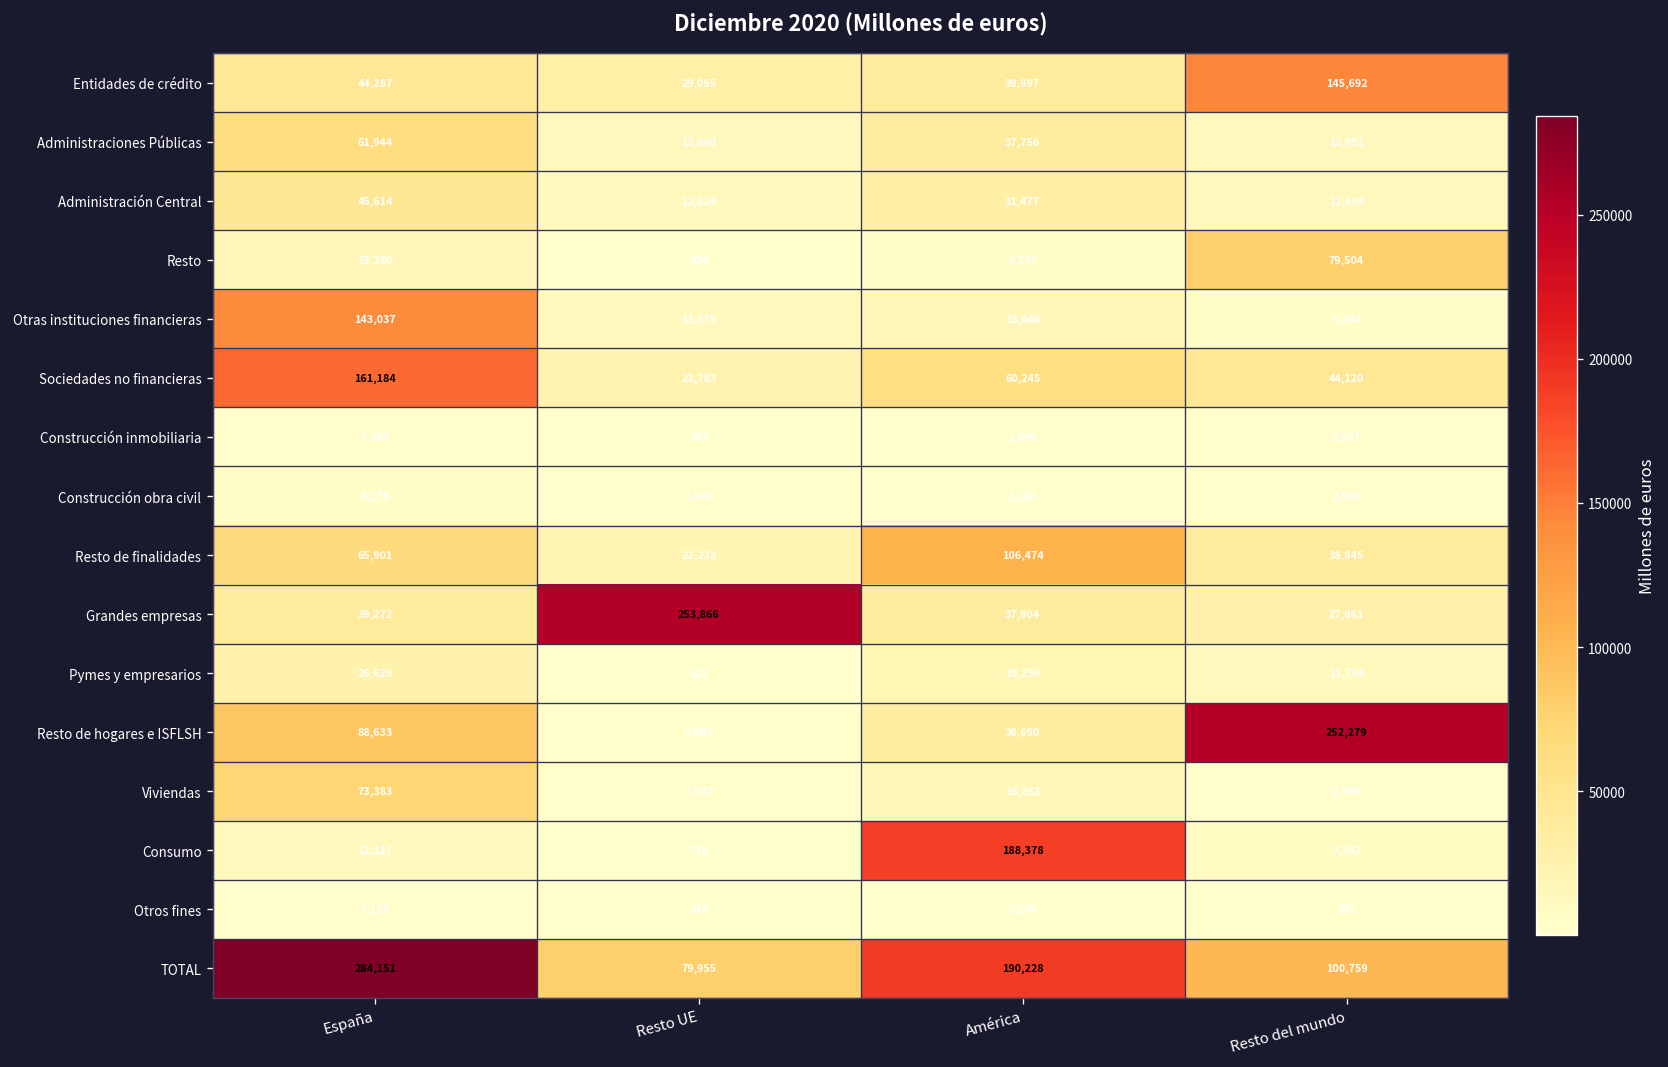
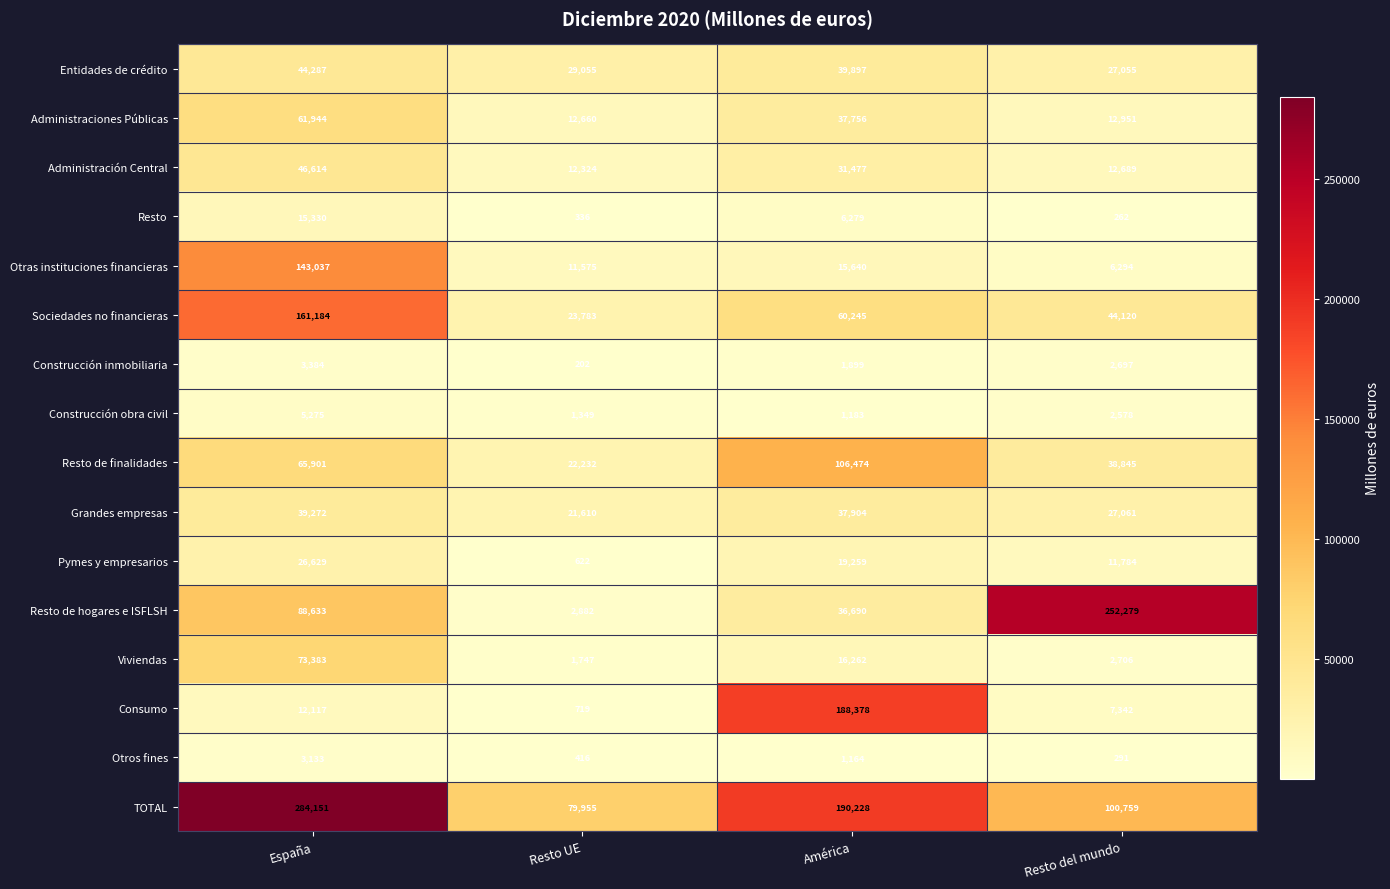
  {
    "Entidades de crédito": {
      "España": "44,287",
      "Resto UE": "29,055",
      "América": "39,897",
-     "Resto del mundo": "145,692"
+     "Resto del mundo": "27,055"
    },
    "Administraciones Públicas": {
      "España": "61,944",
      "Resto UE": "12,660",
      "América": "37,756",
      "Resto del mundo": "12,951"
    },
    "Administración Central": {
      "España": "46,614",
      "Resto UE": "12,324",
      "América": "31,477",
      "Resto del mundo": "12,689"
    },
    "Resto": {
      "España": "15,330",
      "Resto UE": "336",
      "América": "6,279",
-     "Resto del mundo": "79,504"
+     "Resto del mundo": "262"
    },
    "Otras instituciones financieras": {
      "España": "143,037",
      "Resto UE": "11,575",
      "América": "15,640",
      "Resto del mundo": "6,294"
    },
    "Sociedades no financieras": {
      "España": "161,184",
      "Resto UE": "23,783",
      "América": "60,245",
      "Resto del mundo": "44,120"
    },
    "Construcción inmobiliaria": {
      "España": "3,384",
      "Resto UE": "202",
      "América": "1,899",
      "Resto del mundo": "2,697"
    },
    "Construcción obra civil": {
      "España": "5,275",
      "Resto UE": "1,349",
      "América": "1,183",
      "Resto del mundo": "2,578"
    },
    "Resto de finalidades": {
      "España": "65,901",
      "Resto UE": "22,232",
      "América": "106,474",
      "Resto del mundo": "38,845"
    },
    "Grandes empresas": {
      "España": "39,272",
-     "Resto UE": "253,866",
+     "Resto UE": "21,610",
      "América": "37,904",
      "Resto del mundo": "27,061"
    },
    "Pymes y empresarios": {
      "España": "26,629",
      "Resto UE": "622",
      "América": "19,259",
      "Resto del mundo": "11,784"
    },
    "Resto de hogares e ISFLSH": {
      "España": "88,633",
      "Resto UE": "2,882",
      "América": "36,690",
      "Resto del mundo": "252,279"
    },
    "Viviendas": {
      "España": "73,383",
      "Resto UE": "1,747",
      "América": "16,262",
      "Resto del mundo": "2,706"
    },
    "Consumo": {
      "España": "12,117",
      "Resto UE": "719",
      "América": "188,378",
      "Resto del mundo": "7,342"
    },
    "Otros fines": {
      "España": "3,133",
      "Resto UE": "416",
      "América": "1,164",
      "Resto del mundo": "291"
    },
    "TOTAL": {
      "España": "284,151",
      "Resto UE": "79,955",
      "América": "190,228",
      "Resto del mundo": "100,759"
    }
  }
